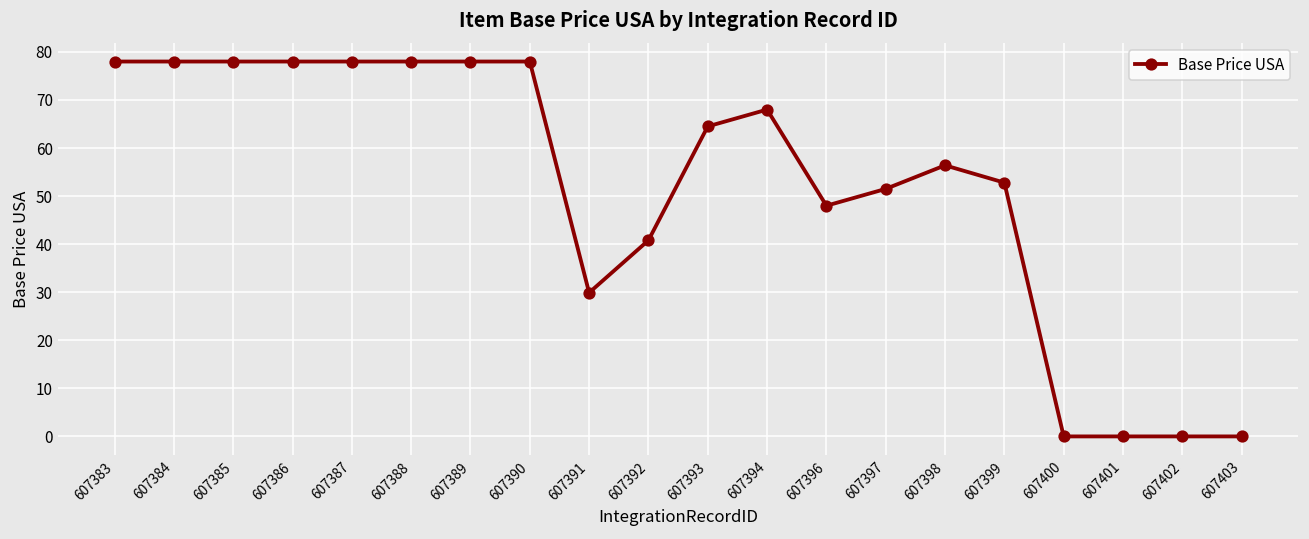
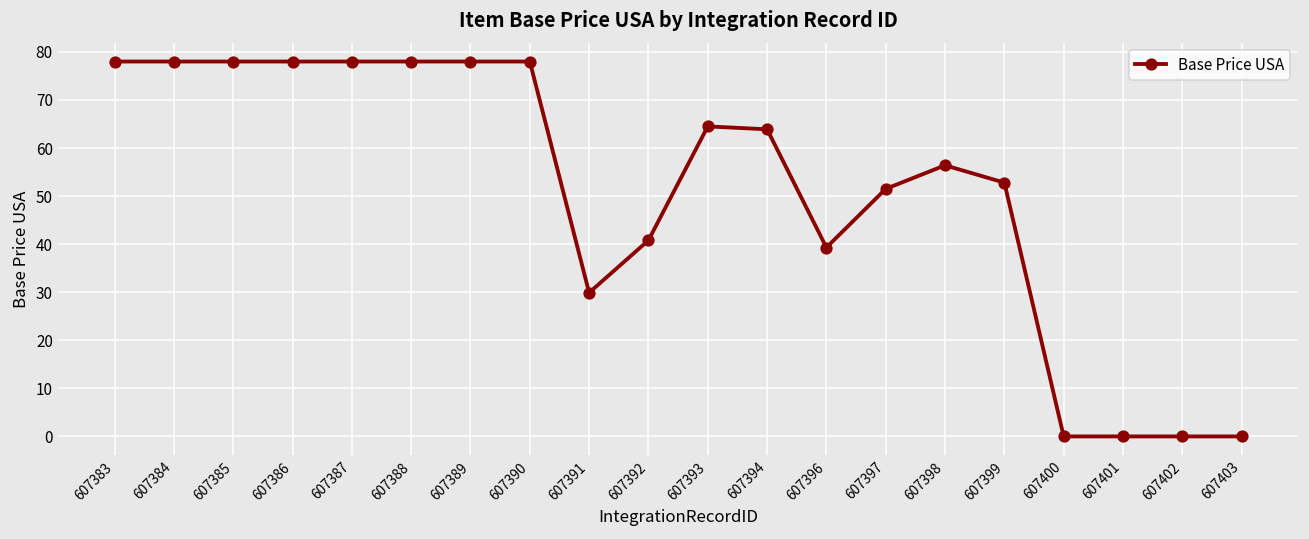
  {
    "607383": 78,
    "607384": 78,
    "607385": 78,
    "607386": 78,
    "607387": 78,
    "607388": 78,
    "607389": 78,
    "607390": 78,
    "607391": 30,
    "607392": 41,
    "607393": 65,
-   "607394": 68,
-   "607396": 48,
+   "607394": 64,
+   "607396": 39,
    "607397": 52,
    "607398": 56,
    "607399": 53,
    "607400": 0,
    "607401": 0,
    "607402": 0,
    "607403": 0
  }
